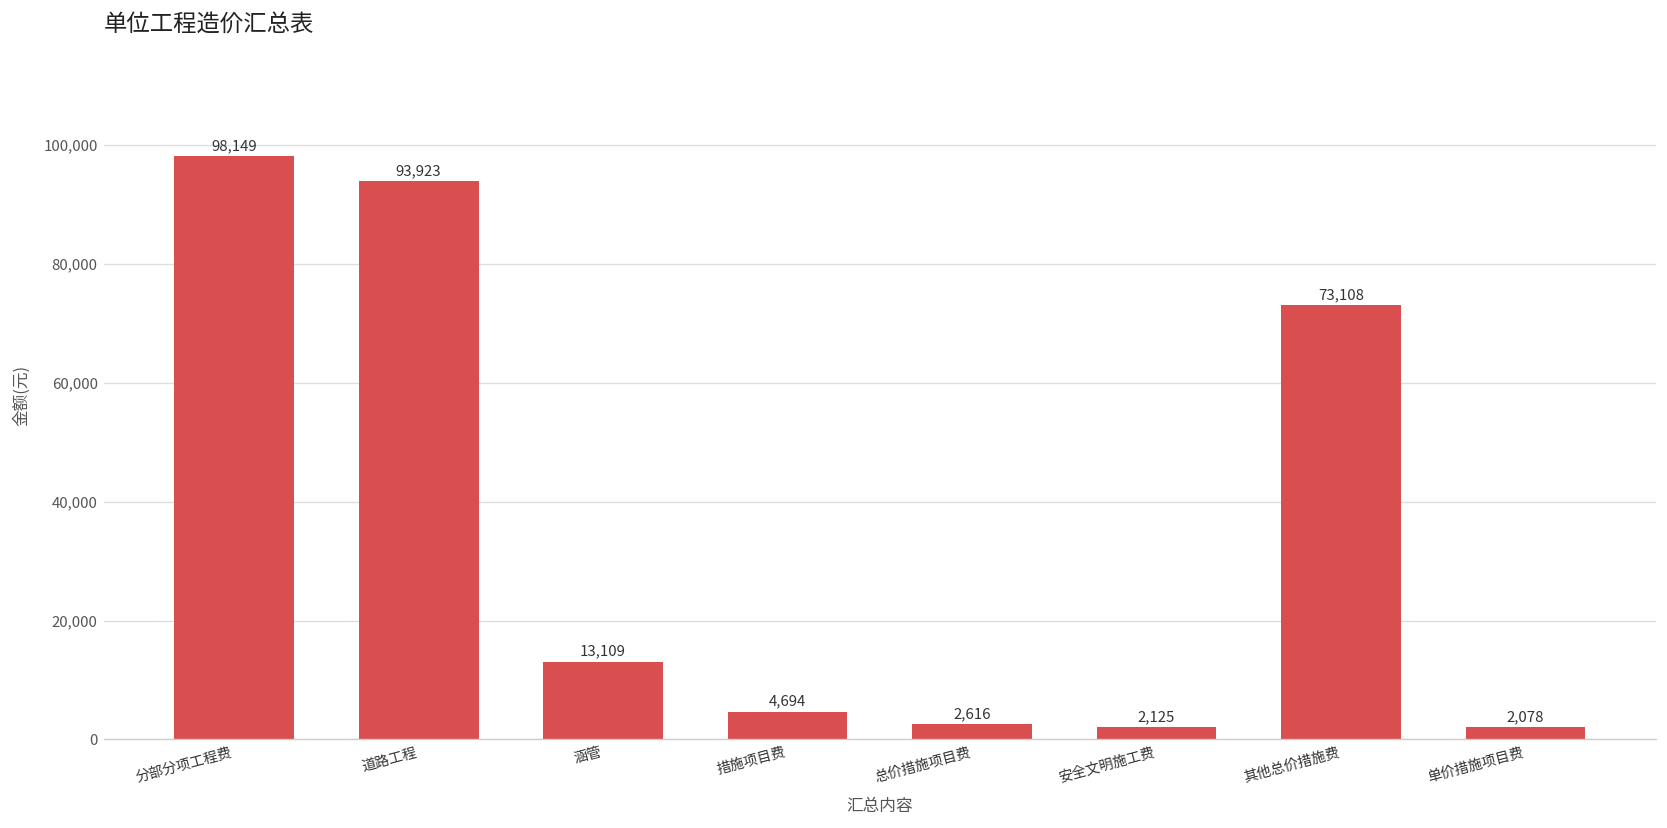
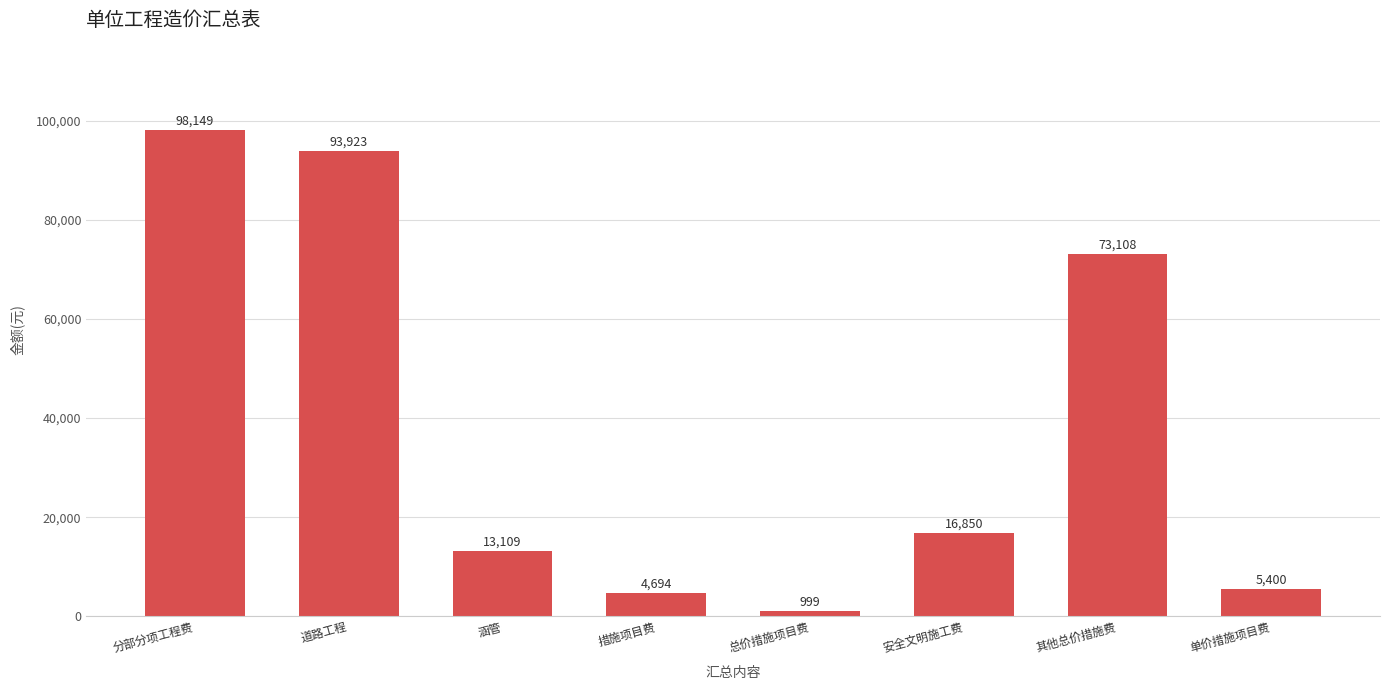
  {
    "分部分项工程费": "98,149",
    "道路工程": "93,923",
    "涵管": "13,109",
    "措施项目费": "4,694",
-   "总价措施项目费": "2,616",
-   "安全文明施工费": "2,125",
+   "总价措施项目费": "999",
+   "安全文明施工费": "16,850",
    "其他总价措施费": "73,108",
-   "单价措施项目费": "2,078"
+   "单价措施项目费": "5,400"
  }
